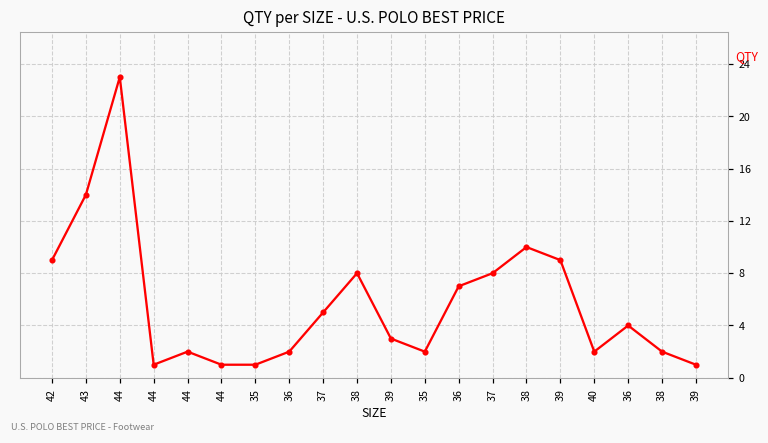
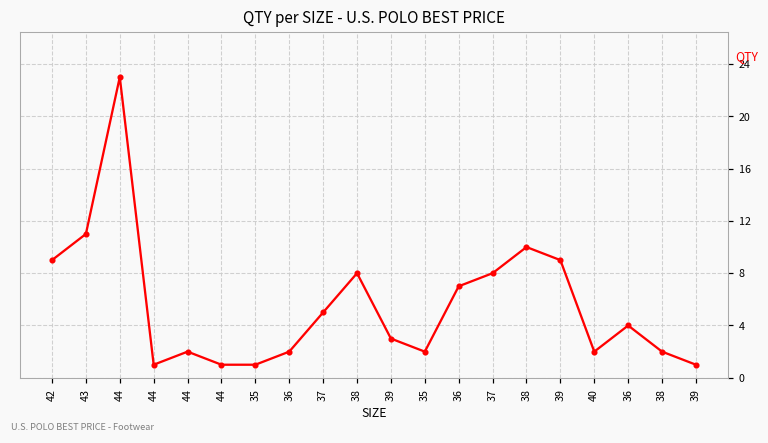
  {
    "42": 9,
-   "43": 14,
+   "43": 11,
    "40": 2
  }
